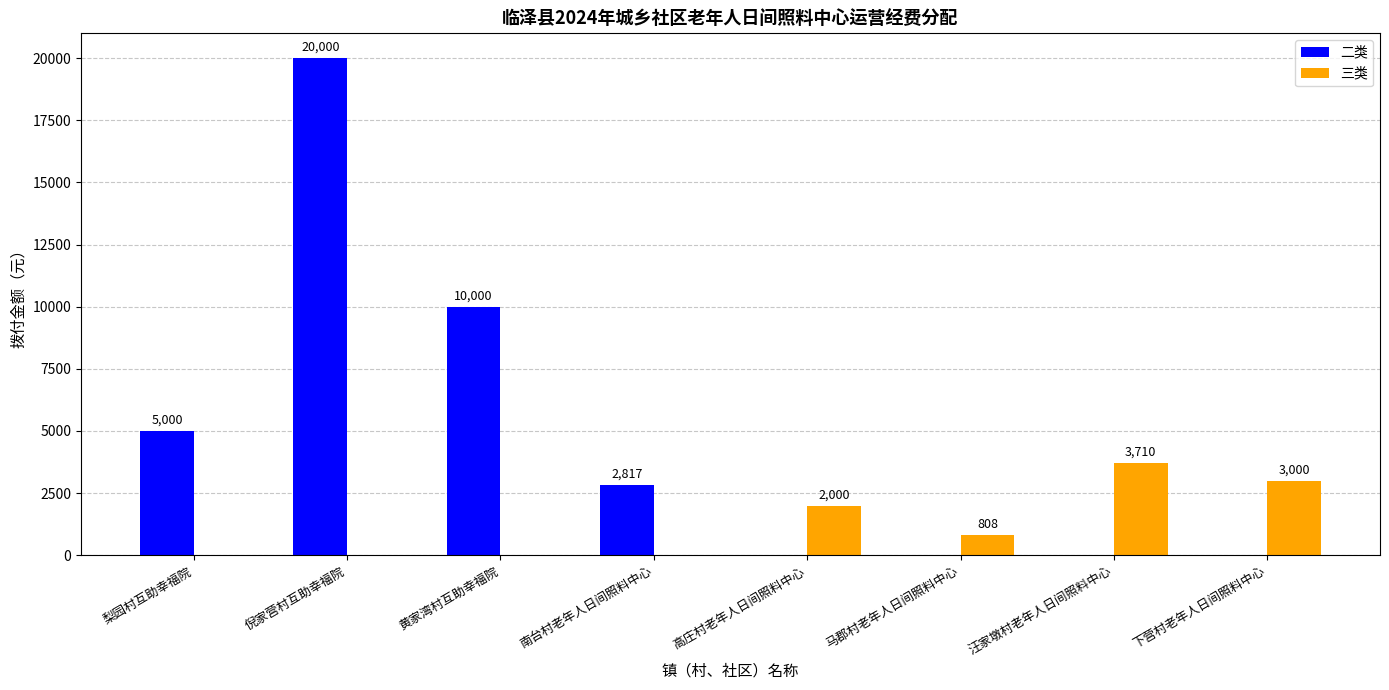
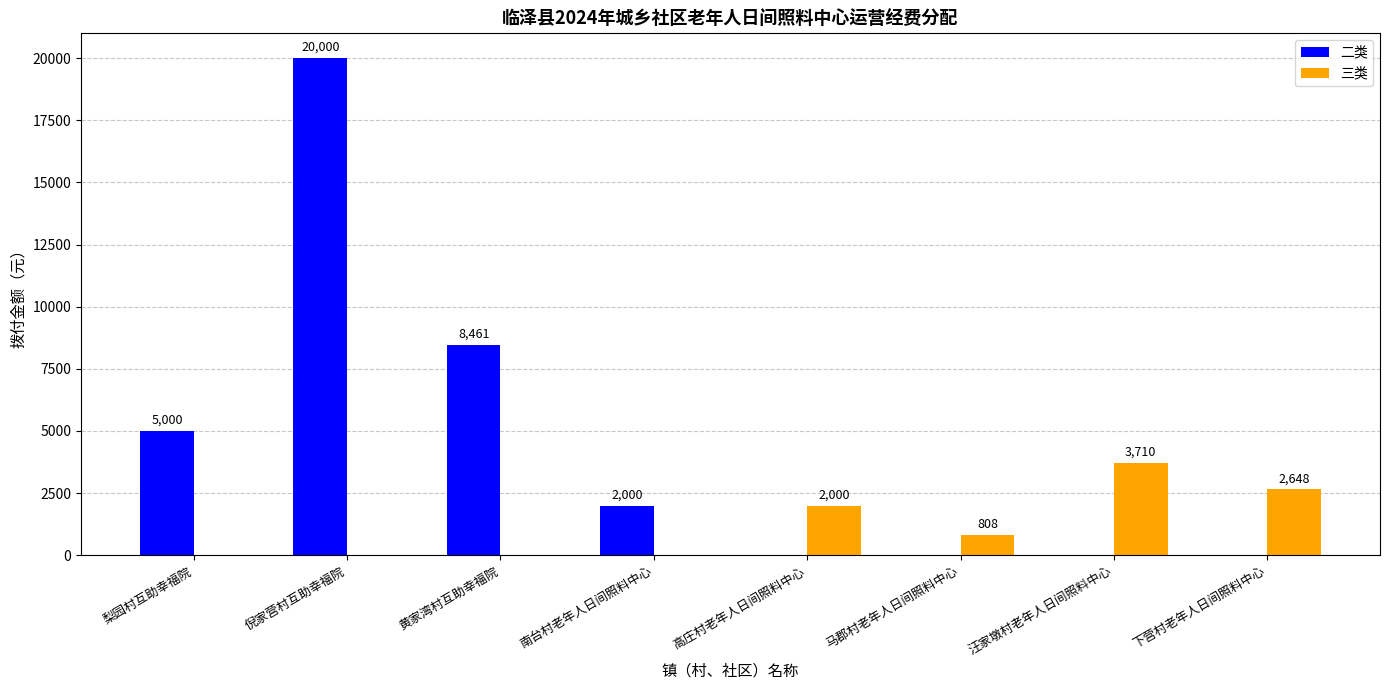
  {
    "二类": {
      "梨园村互助幸福院": "5,000",
      "倪家营村互助幸福院": "20,000",
-     "黄家湾村互助幸福院": "10,000",
-     "南台村老年人日间照料中心": "2,817"
+     "黄家湾村互助幸福院": "8,461",
+     "南台村老年人日间照料中心": "2,000"
    },
    "三类": {
      "高庄村老年人日间照料中心": "2,000",
      "马郡村老年人日间照料中心": "808",
      "汪家墩村老年人日间照料中心": "3,710",
-     "下营村老年人日间照料中心": "3,000"
+     "下营村老年人日间照料中心": "2,648"
    }
  }
